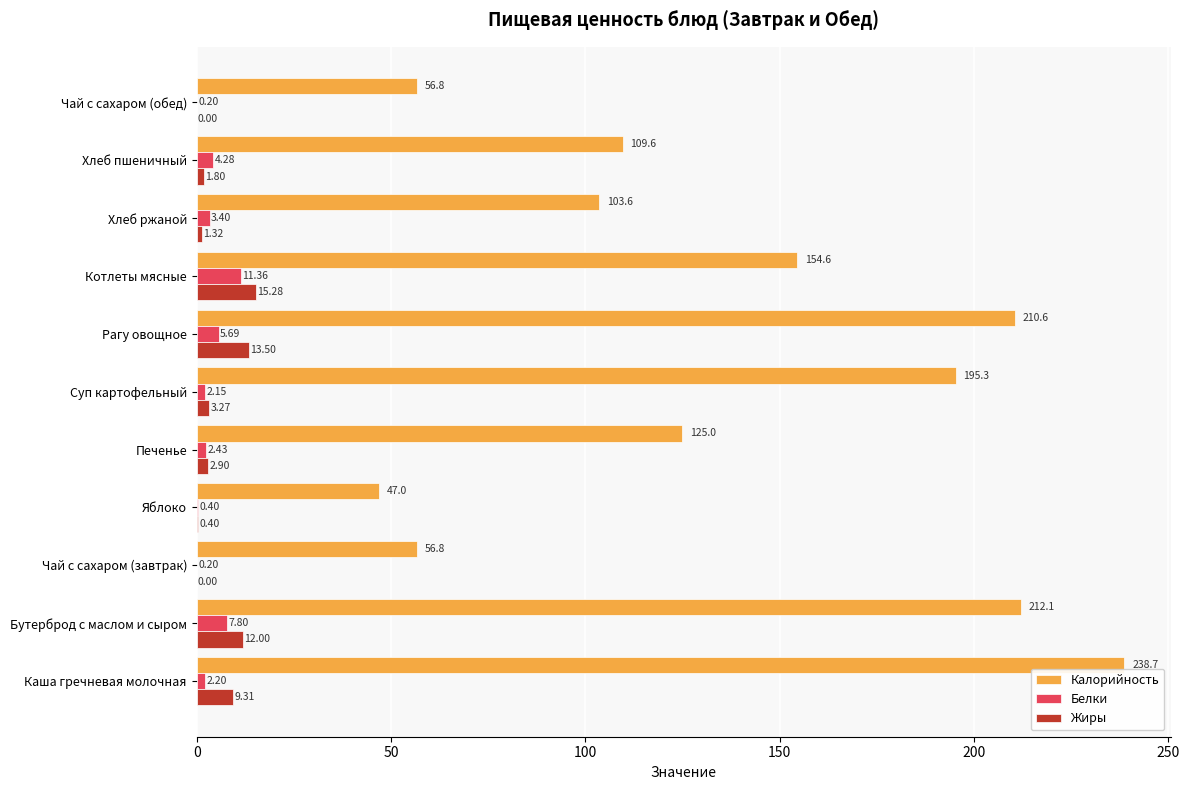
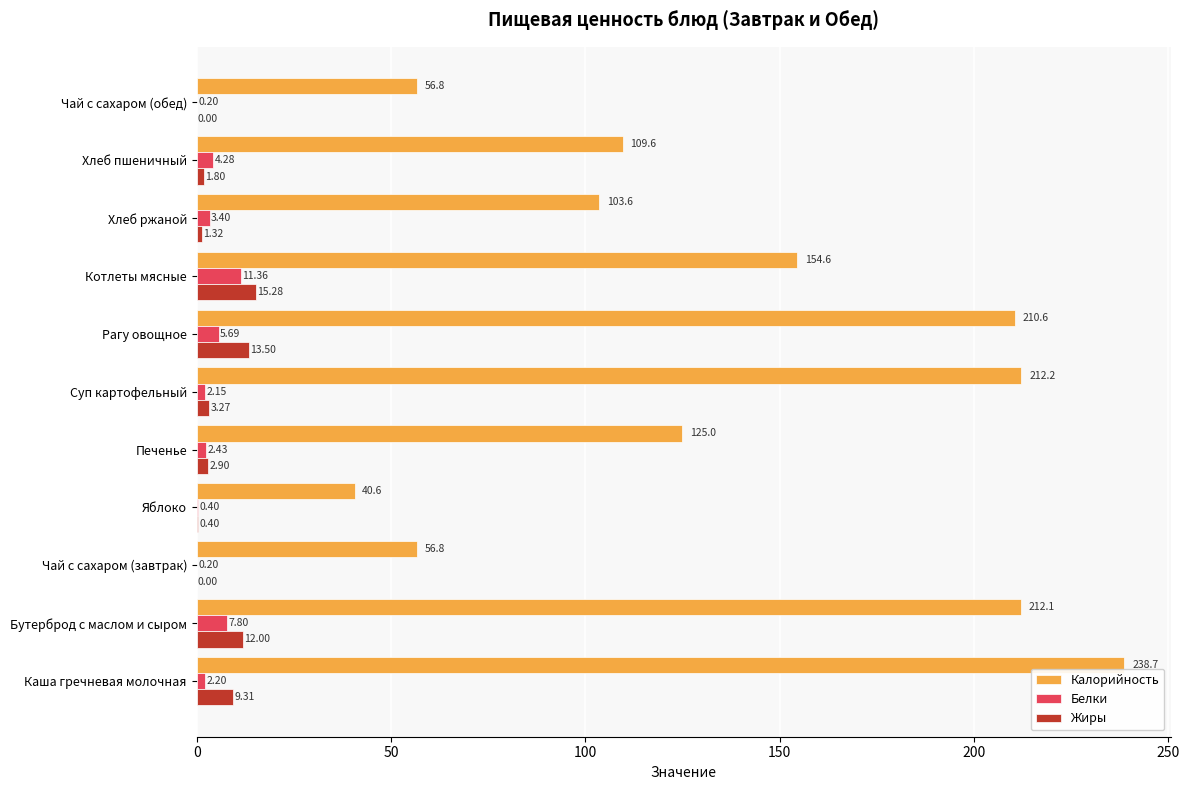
  {
    "Калорийность": {
      "Чай с сахаром (обед)": 56.8,
      "Хлеб пшеничный": 109.6,
      "Хлеб ржаной": 103.6,
      "Котлеты мясные": 154.6,
      "Рагу овощное": 210.6,
-     "Суп картофельный": 195.3,
+     "Суп картофельный": 212.2,
      "Печенье": 125.0,
-     "Яблоко": 47.0,
+     "Яблоко": 40.6,
      "Чай с сахаром (завтрак)": 56.8,
      "Бутерброд с маслом и сыром": 212.1
    },
    "Белки": {
      "Чай с сахаром (обед)": 0.20,
      "Хлеб пшеничный": 4.28,
      "Хлеб ржаной": 3.40,
      "Котлеты мясные": 11.36,
      "Рагу овощное": 5.69,
      "Суп картофельный": 2.15,
      "Печенье": 2.43,
      "Яблоко": 0.40,
      "Чай с сахаром (завтрак)": 0.20,
      "Бутерброд с маслом и сыром": 7.80,
      "Каша гречневая молочная": 2.20
    },
    "Жиры": {
      "Чай с сахаром (обед)": 0.00,
      "Хлеб пшеничный": 1.80,
      "Хлеб ржаной": 1.32,
      "Котлеты мясные": 15.28,
      "Рагу овощное": 13.50,
      "Суп картофельный": 3.27,
      "Печенье": 2.90,
      "Яблоко": 0.40,
      "Чай с сахаром (завтрак)": 0.00,
      "Бутерброд с маслом и сыром": 12.00,
      "Каша гречневая молочная": 9.31
    }
  }
